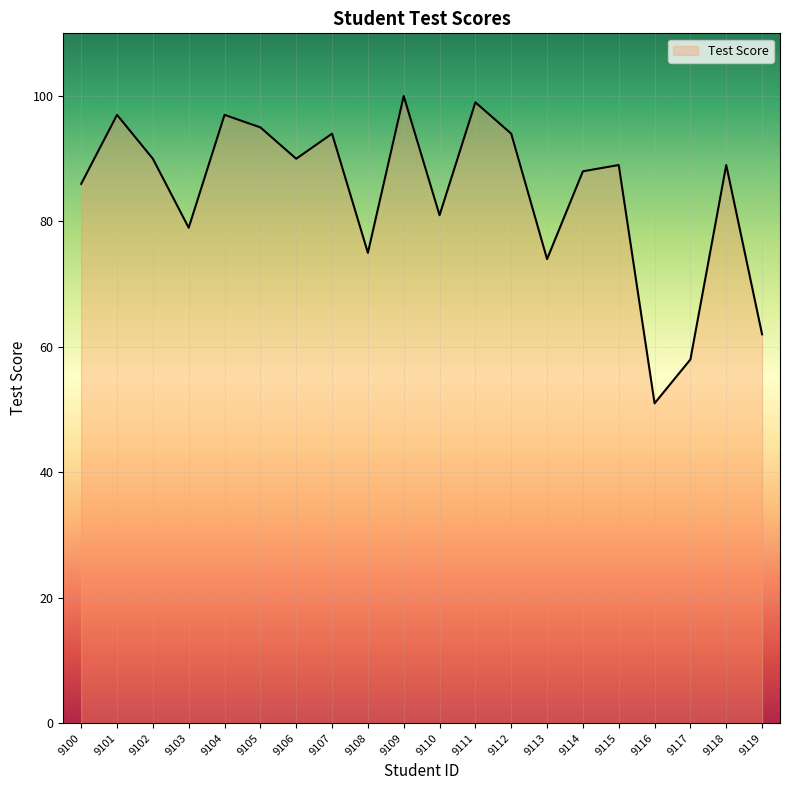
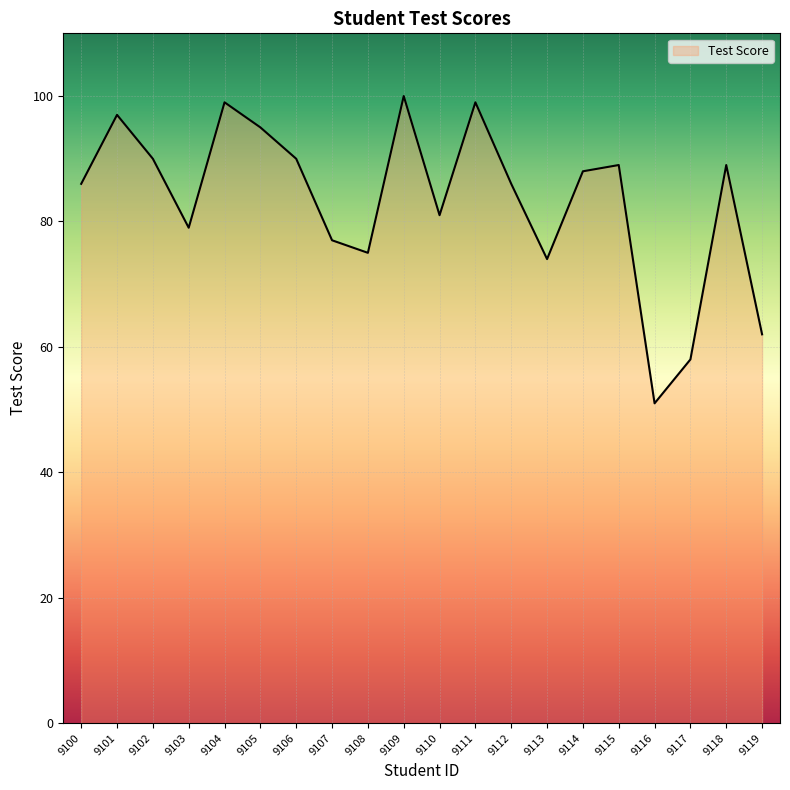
  {
    "9100": 86,
    "9101": 97,
    "9102": 90,
    "9103": 79,
-   "9104": 97,
+   "9104": 99,
    "9105": 95,
    "9106": 90,
-   "9107": 94,
+   "9107": 77,
    "9108": 75,
    "9109": 100,
    "9110": 81,
    "9111": 99,
-   "9112": 94,
+   "9112": 86,
    "9113": 74,
    "9114": 88,
    "9115": 89,
    "9116": 51,
    "9117": 58,
    "9118": 89,
    "9119": 62
  }
